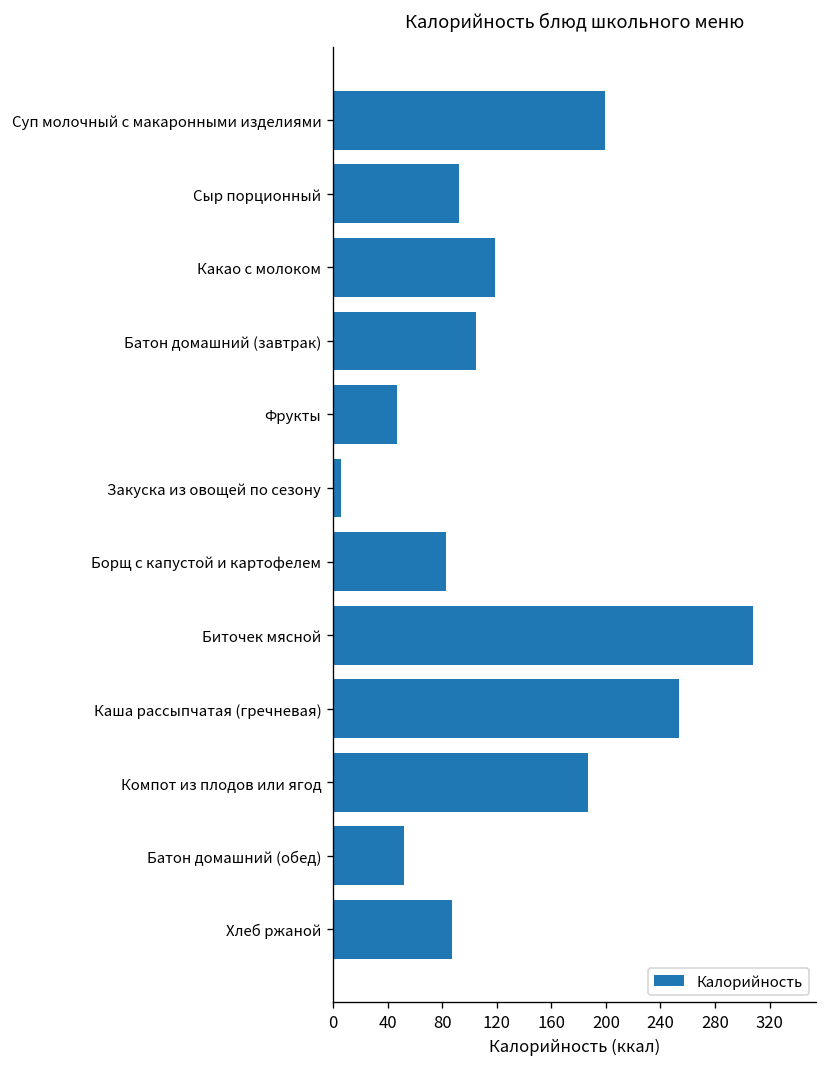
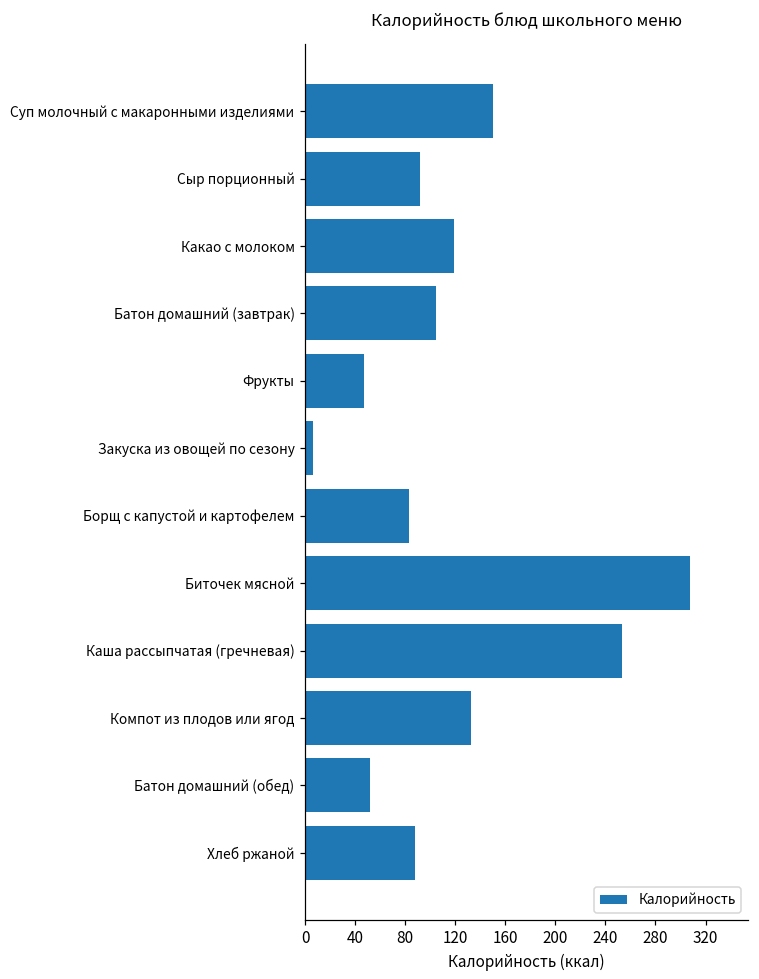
  {
-   "Суп молочный с макаронными изделиями": 199,
+   "Суп молочный с макаронными изделиями": 150,
    "Сыр порционный": 92,
    "Какао с молоком": 119,
    "Батон домашний (завтрак)": 105,
    "Фрукты": 47,
    "Закуска из овощей по сезону": 6,
    "Борщ с капустой и картофелем": 83,
    "Биточек мясной": 308,
    "Каша рассыпчатая (гречневая)": 253,
-   "Компот из плодов или ягод": 187,
+   "Компот из плодов или ягод": 133,
    "Батон домашний (обед)": 52,
    "Хлеб ржаной": 87
  }
